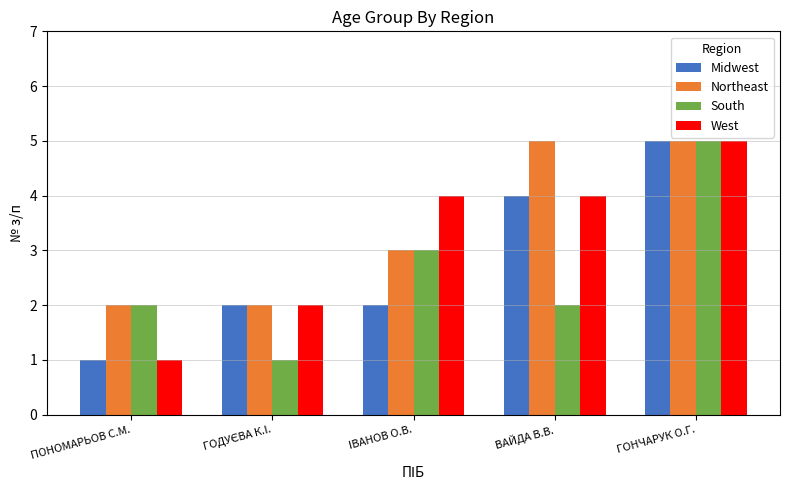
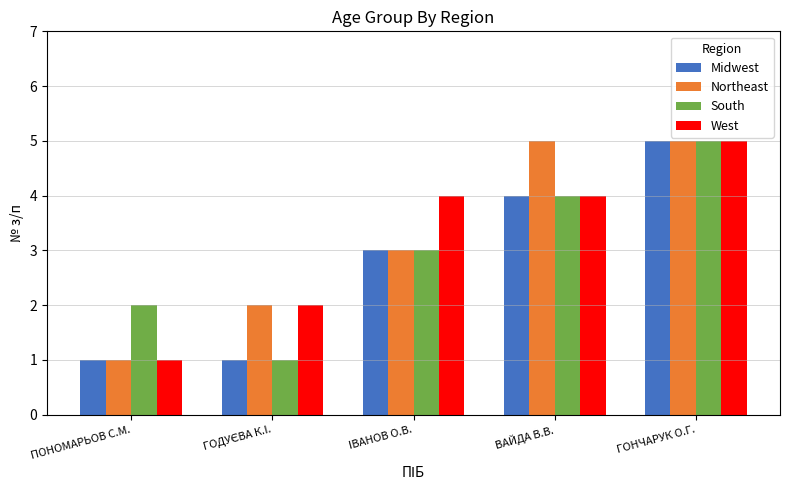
  {
    "Midwest": {
      "ПОНОМАРЬОВ С.М.": 1,
-     "ГОДУЄВА К.І.": 2,
-     "ІВАНОВ О.В.": 2,
+     "ГОДУЄВА К.І.": 1,
+     "ІВАНОВ О.В.": 3,
      "ВАЙДА В.В.": 4,
      "ГОНЧАРУК О.Г.": 5
    },
    "Northeast": {
-     "ПОНОМАРЬОВ С.М.": 2,
+     "ПОНОМАРЬОВ С.М.": 1,
      "ГОДУЄВА К.І.": 2,
      "ІВАНОВ О.В.": 3,
      "ВАЙДА В.В.": 5,
      "ГОНЧАРУК О.Г.": 5
    },
    "South": {
      "ПОНОМАРЬОВ С.М.": 2,
      "ГОДУЄВА К.І.": 1,
      "ІВАНОВ О.В.": 3,
-     "ВАЙДА В.В.": 2,
+     "ВАЙДА В.В.": 4,
      "ГОНЧАРУК О.Г.": 5
    },
    "West": {
      "ПОНОМАРЬОВ С.М.": 1,
      "ГОДУЄВА К.І.": 2,
      "ІВАНОВ О.В.": 4,
      "ВАЙДА В.В.": 4,
      "ГОНЧАРУК О.Г.": 5
    }
  }
